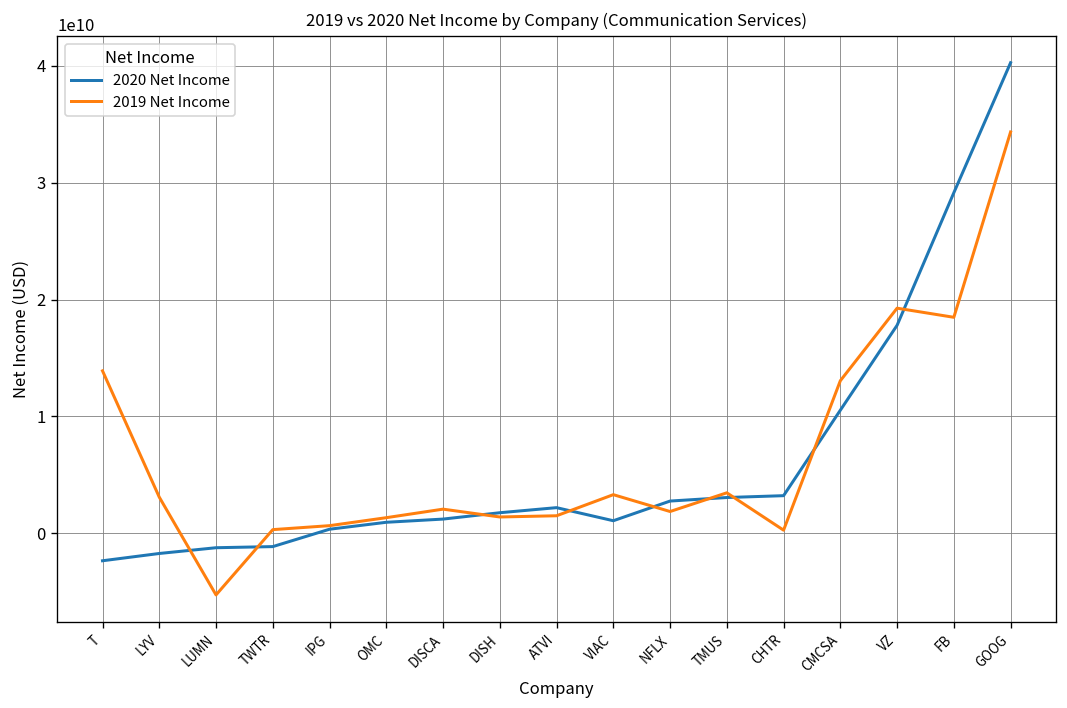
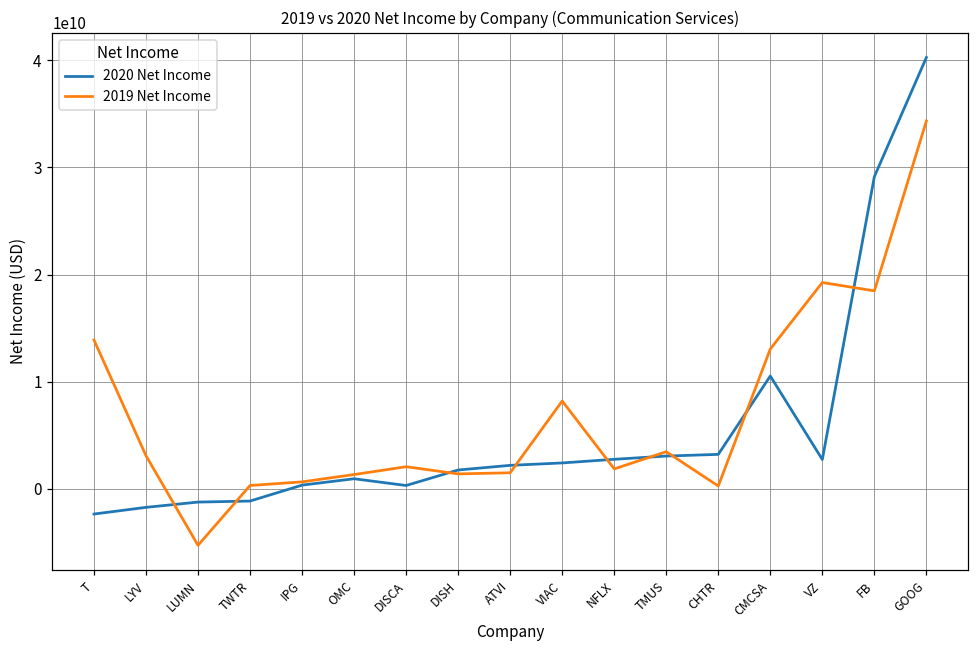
  {
    "2020 Net Income": {
      "T": -2000000000,
      "LYV": -2000000000,
      "LUMN": -1000000000,
      "TWTR": -1000000000,
      "IPG": 0,
      "OMC": 1000000000,
-     "DISCA": 1000000000,
+     "DISCA": 0,
      "DISH": 2000000000,
      "ATVI": 2000000000,
-     "VIAC": 1000000000,
+     "VIAC": 2000000000,
      "NFLX": 3000000000,
      "TMUS": 3000000000,
      "CHTR": 3000000000,
      "CMCSA": 11000000000,
-     "VZ": 18000000000,
+     "VZ": 3000000000,
      "FB": 29000000000,
      "GOOG": 40000000000
    },
    "2019 Net Income": {
      "T": 14000000000,
      "LYV": 3000000000,
      "LUMN": -5000000000,
      "TWTR": 0,
      "IPG": 1000000000,
      "OMC": 1000000000,
      "DISCA": 2000000000,
      "DISH": 1000000000,
      "ATVI": 2000000000,
-     "VIAC": 3000000000,
+     "VIAC": 8000000000,
      "NFLX": 2000000000,
      "TMUS": 3000000000,
      "CHTR": 0,
      "CMCSA": 13000000000,
      "VZ": 19000000000,
      "FB": 18000000000,
      "GOOG": 34000000000
    }
  }
